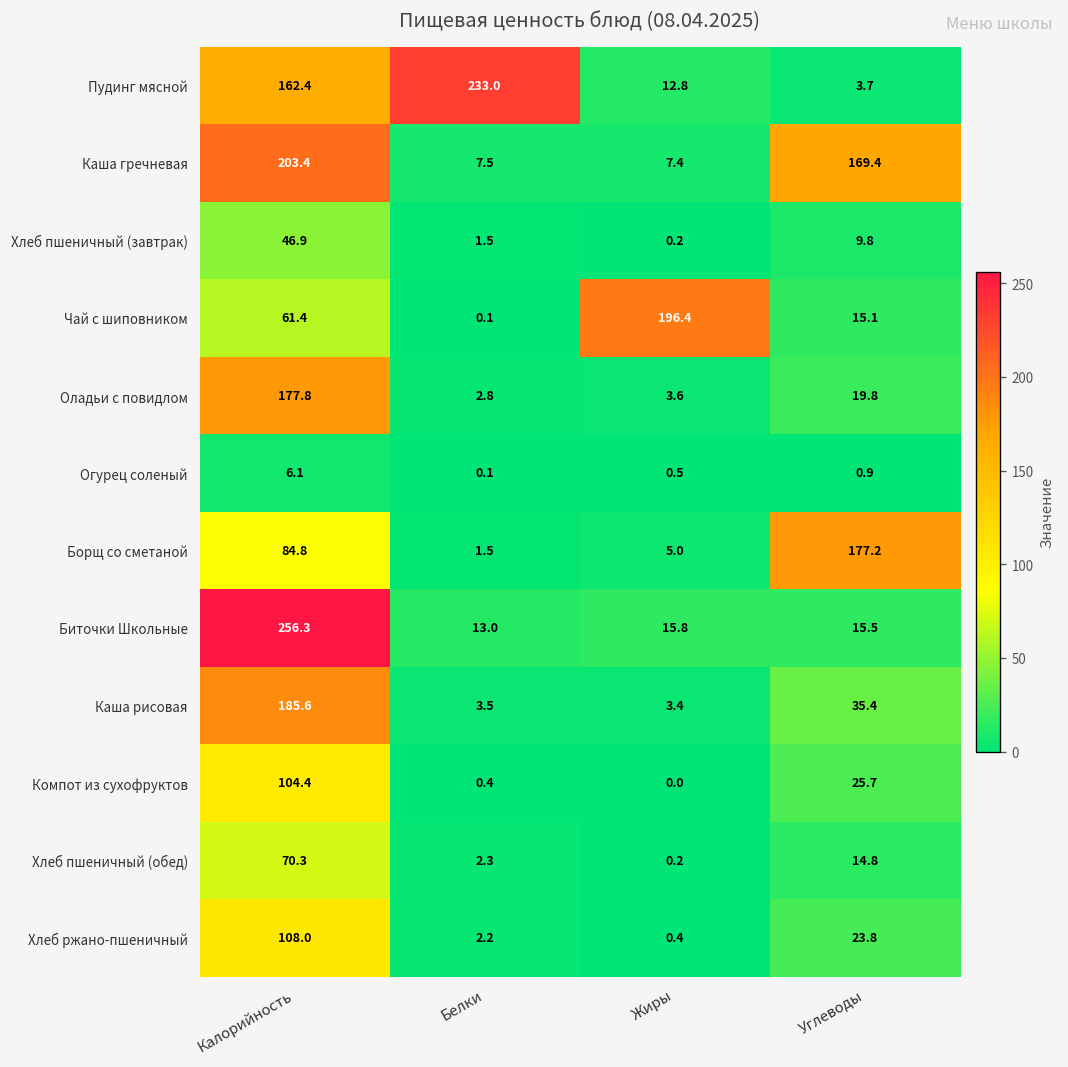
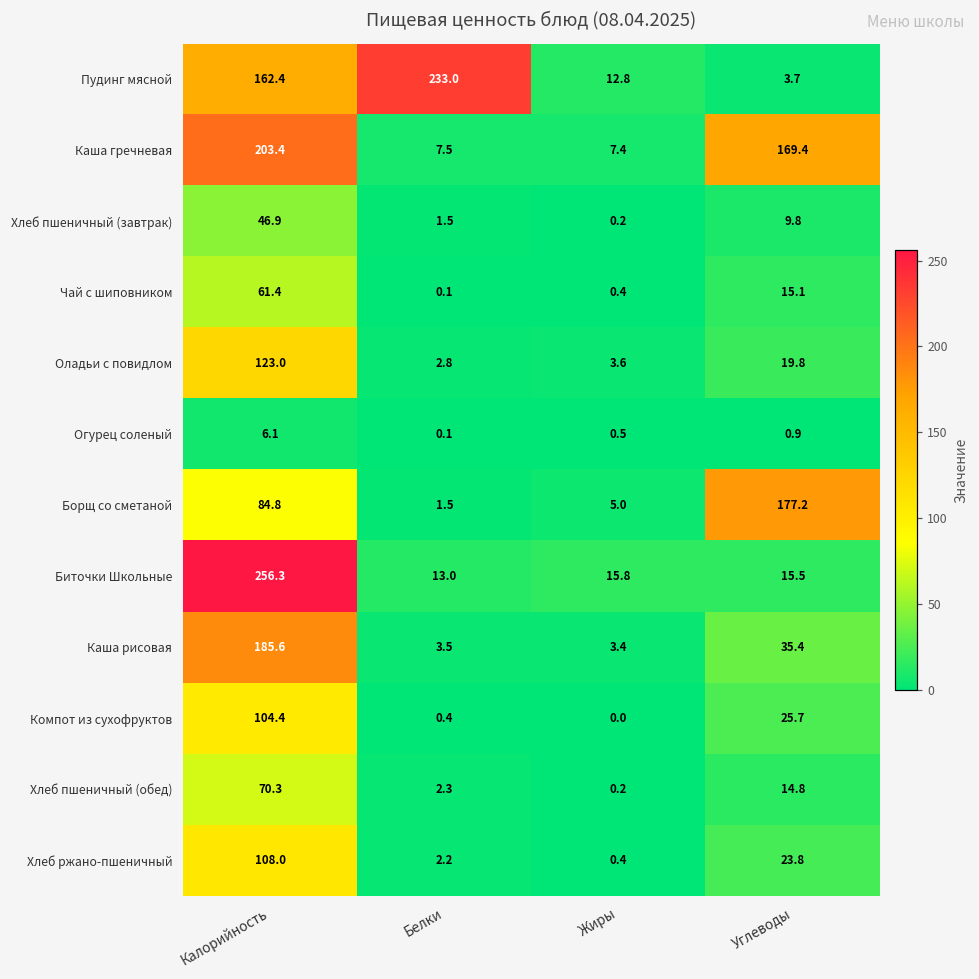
  {
    "Пудинг мясной": {
      "Калорийность": 162.4,
      "Белки": 233.0,
      "Жиры": 12.8,
      "Углеводы": 3.7
    },
    "Каша гречневая": {
      "Калорийность": 203.4,
      "Белки": 7.5,
      "Жиры": 7.4,
      "Углеводы": 169.4
    },
    "Хлеб пшеничный (завтрак)": {
      "Калорийность": 46.9,
      "Белки": 1.5,
      "Жиры": 0.2,
      "Углеводы": 9.8
    },
    "Чай с шиповником": {
      "Калорийность": 61.4,
      "Белки": 0.1,
-     "Жиры": 196.4,
+     "Жиры": 0.4,
      "Углеводы": 15.1
    },
    "Оладьи с повидлом": {
-     "Калорийность": 177.8,
+     "Калорийность": 123.0,
      "Белки": 2.8,
      "Жиры": 3.6,
      "Углеводы": 19.8
    },
    "Огурец соленый": {
      "Калорийность": 6.1,
      "Белки": 0.1,
      "Жиры": 0.5,
      "Углеводы": 0.9
    },
    "Борщ со сметаной": {
      "Калорийность": 84.8,
      "Белки": 1.5,
      "Жиры": 5.0,
      "Углеводы": 177.2
    },
    "Биточки Школьные": {
      "Калорийность": 256.3,
      "Белки": 13.0,
      "Жиры": 15.8,
      "Углеводы": 15.5
    },
    "Каша рисовая": {
      "Калорийность": 185.6,
      "Белки": 3.5,
      "Жиры": 3.4,
      "Углеводы": 35.4
    },
    "Компот из сухофруктов": {
      "Калорийность": 104.4,
      "Белки": 0.4,
      "Жиры": 0.0,
      "Углеводы": 25.7
    },
    "Хлеб пшеничный (обед)": {
      "Калорийность": 70.3,
      "Белки": 2.3,
      "Жиры": 0.2,
      "Углеводы": 14.8
    },
    "Хлеб ржано-пшеничный": {
      "Калорийность": 108.0,
      "Белки": 2.2,
      "Жиры": 0.4,
      "Углеводы": 23.8
    }
  }
